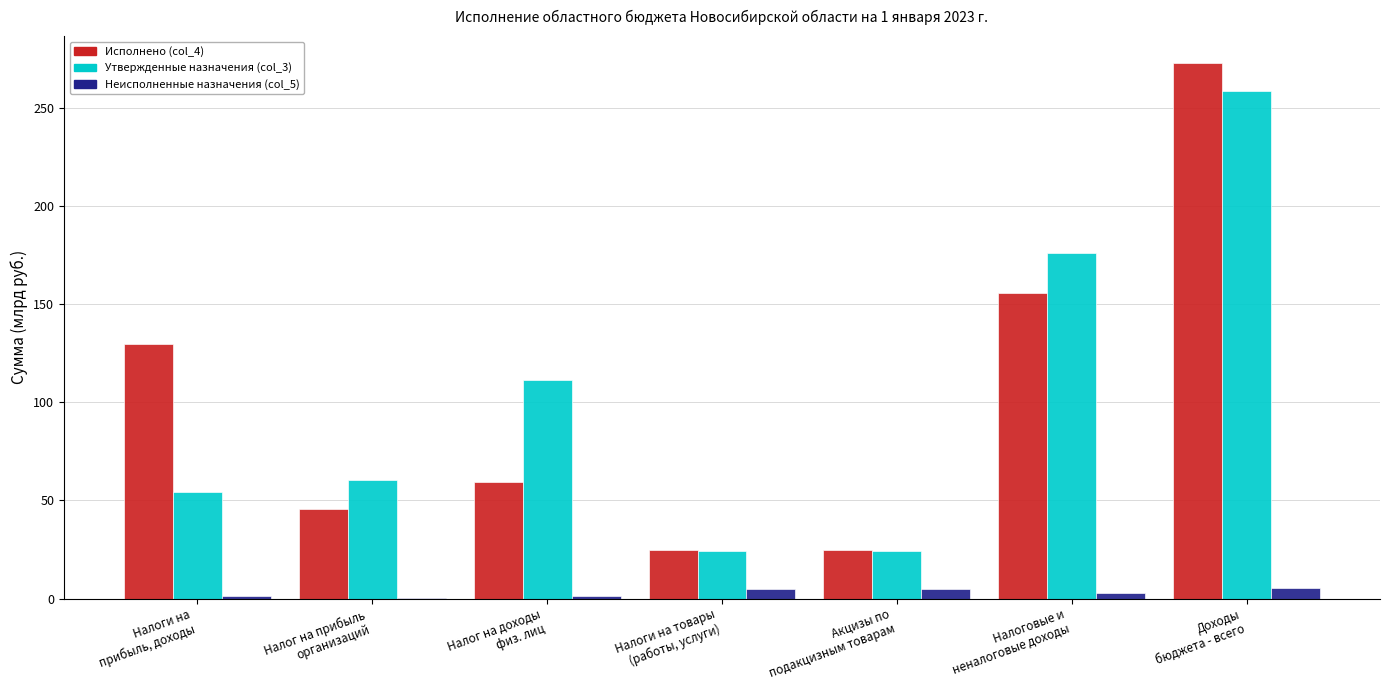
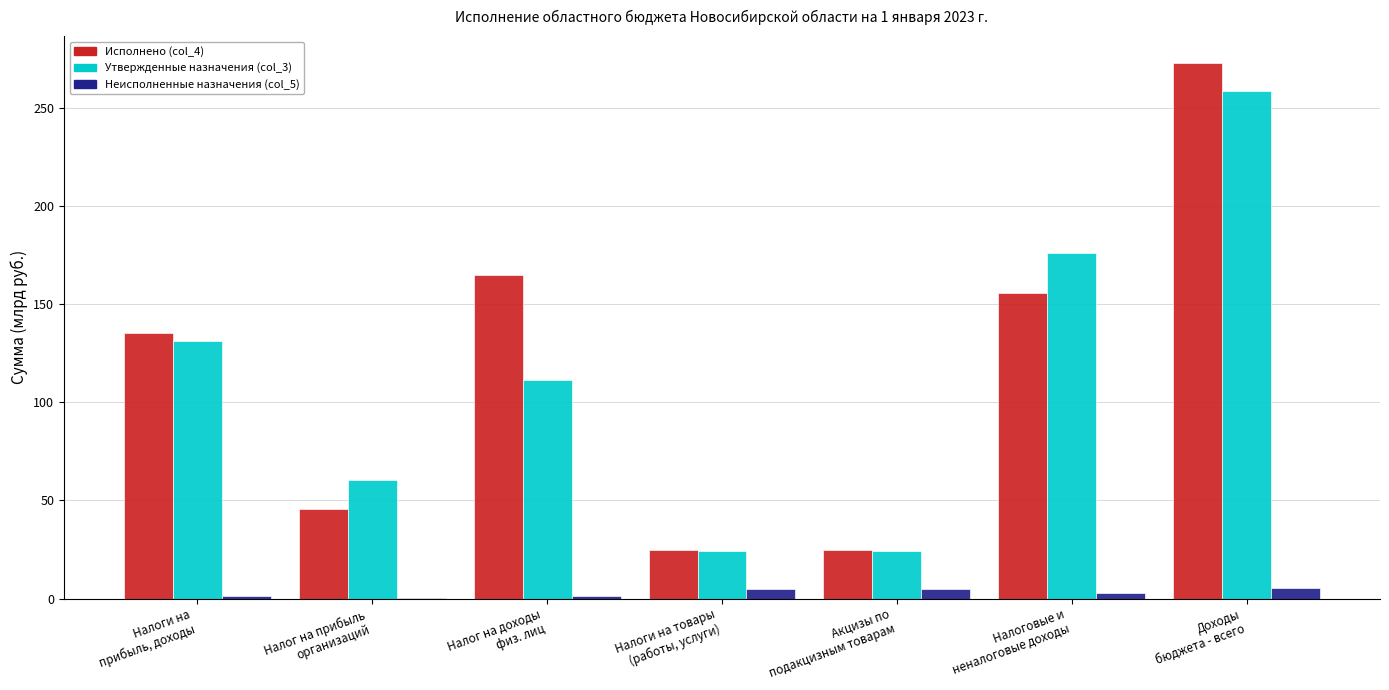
  {
    "Исполнено (col_4)": {
-     "Налоги на прибыль, доходы": 130,
+     "Налоги на прибыль, доходы": 135,
      "Налог на прибыль организаций": 45,
-     "Налог на доходы физ. лиц": 59,
+     "Налог на доходы физ. лиц": 165,
      "Налоги на товары (работы, услуги)": 25,
      "Акцизы по подакцизным товарам": 25,
      "Налоговые и неналоговые доходы": 156,
      "Доходы бюджета - всего": 273
    },
    "Утвержденные назначения (col_3)": {
-     "Налоги на прибыль, доходы": 54,
+     "Налоги на прибыль, доходы": 131,
      "Налог на прибыль организаций": 60,
      "Налог на доходы физ. лиц": 111,
      "Налоги на товары (работы, услуги)": 24,
      "Акцизы по подакцизным товарам": 24,
      "Налоговые и неналоговые доходы": 176,
      "Доходы бюджета - всего": 259
    },
    "Неисполненные назначения (col_5)": {
      "Налоги на прибыль, доходы": 1,
      "Налоги на товары (работы, услуги)": 5,
      "Акцизы по подакцизным товарам": 5,
      "Налоговые и неналоговые доходы": 3,
      "Доходы бюджета - всего": 5
    }
  }
